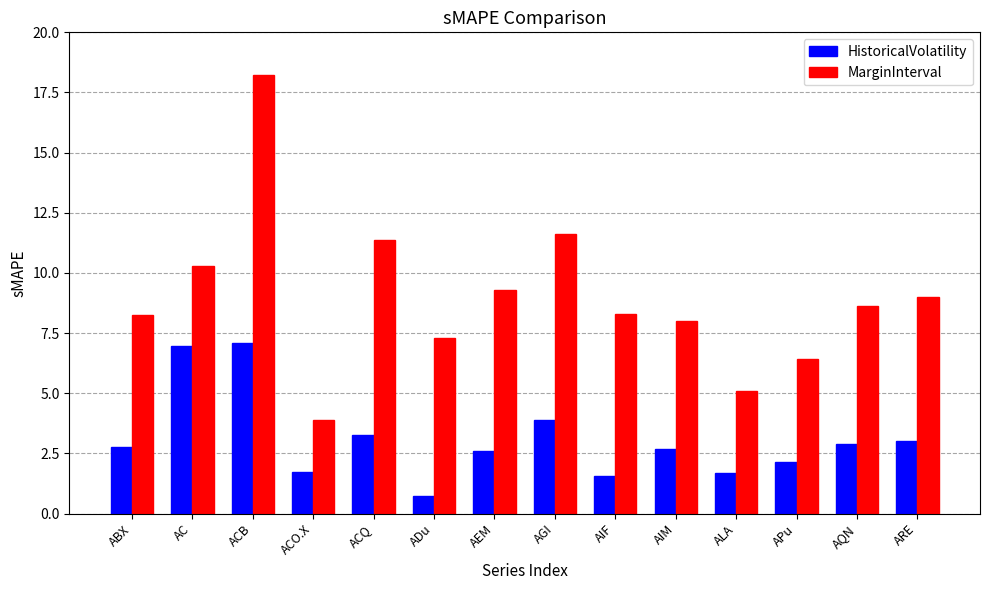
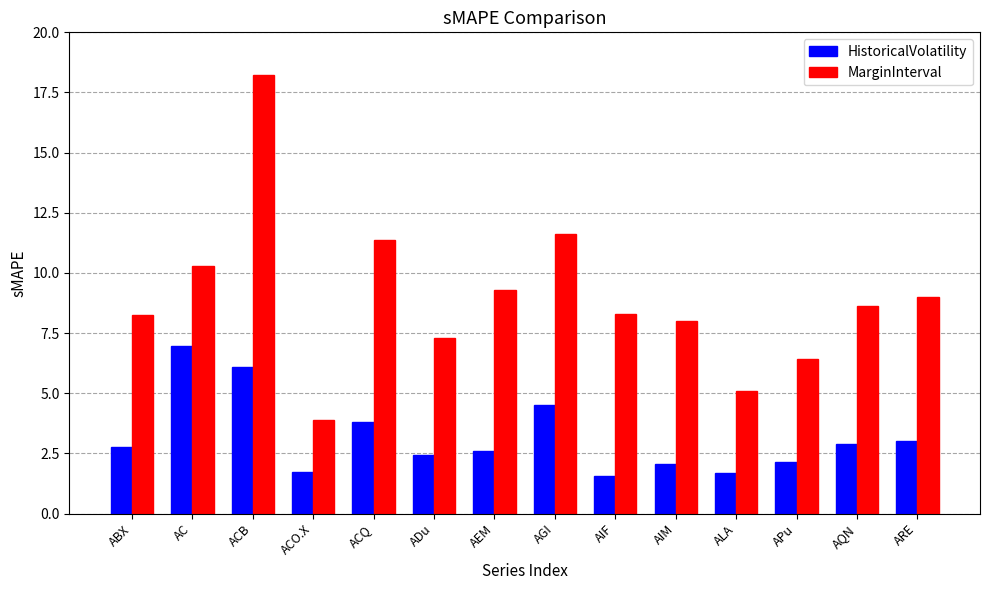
  {
    "HistoricalVolatility": {
      "ABX": 2.7,
      "AC": 6.9,
-     "ACB": 7.1,
+     "ACB": 6.1,
      "ACO.X": 1.7,
-     "ACQ": 3.3,
-     "ADu": 0.7,
+     "ACQ": 3.8,
+     "ADu": 2.4,
      "AEM": 2.6,
-     "AGI": 3.9,
+     "AGI": 4.5,
      "AIF": 1.6,
-     "AIM": 2.7,
+     "AIM": 2.1,
      "ALA": 1.7,
      "APu": 2.1,
      "AQN": 2.9,
      "ARE": 3.0
    },
    "MarginInterval": {
      "ABX": 8.2,
      "AC": 10.3,
      "ACB": 18.2,
      "ACO.X": 3.9,
      "ACQ": 11.4,
      "ADu": 7.3,
      "AEM": 9.3,
      "AGI": 11.6,
      "AIF": 8.3,
      "AIM": 8.0,
      "ALA": 5.1,
      "APu": 6.4,
      "AQN": 8.6,
      "ARE": 9.0
    }
  }
